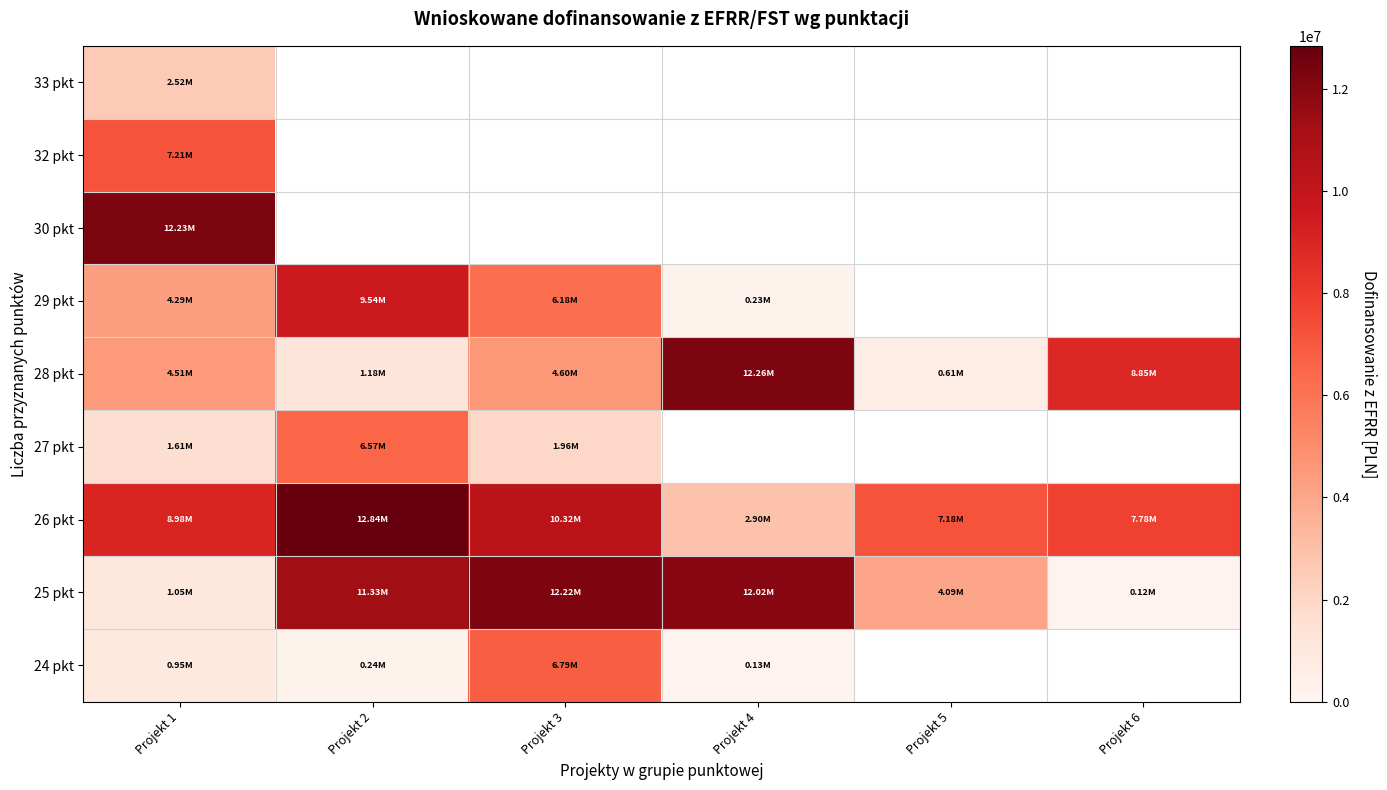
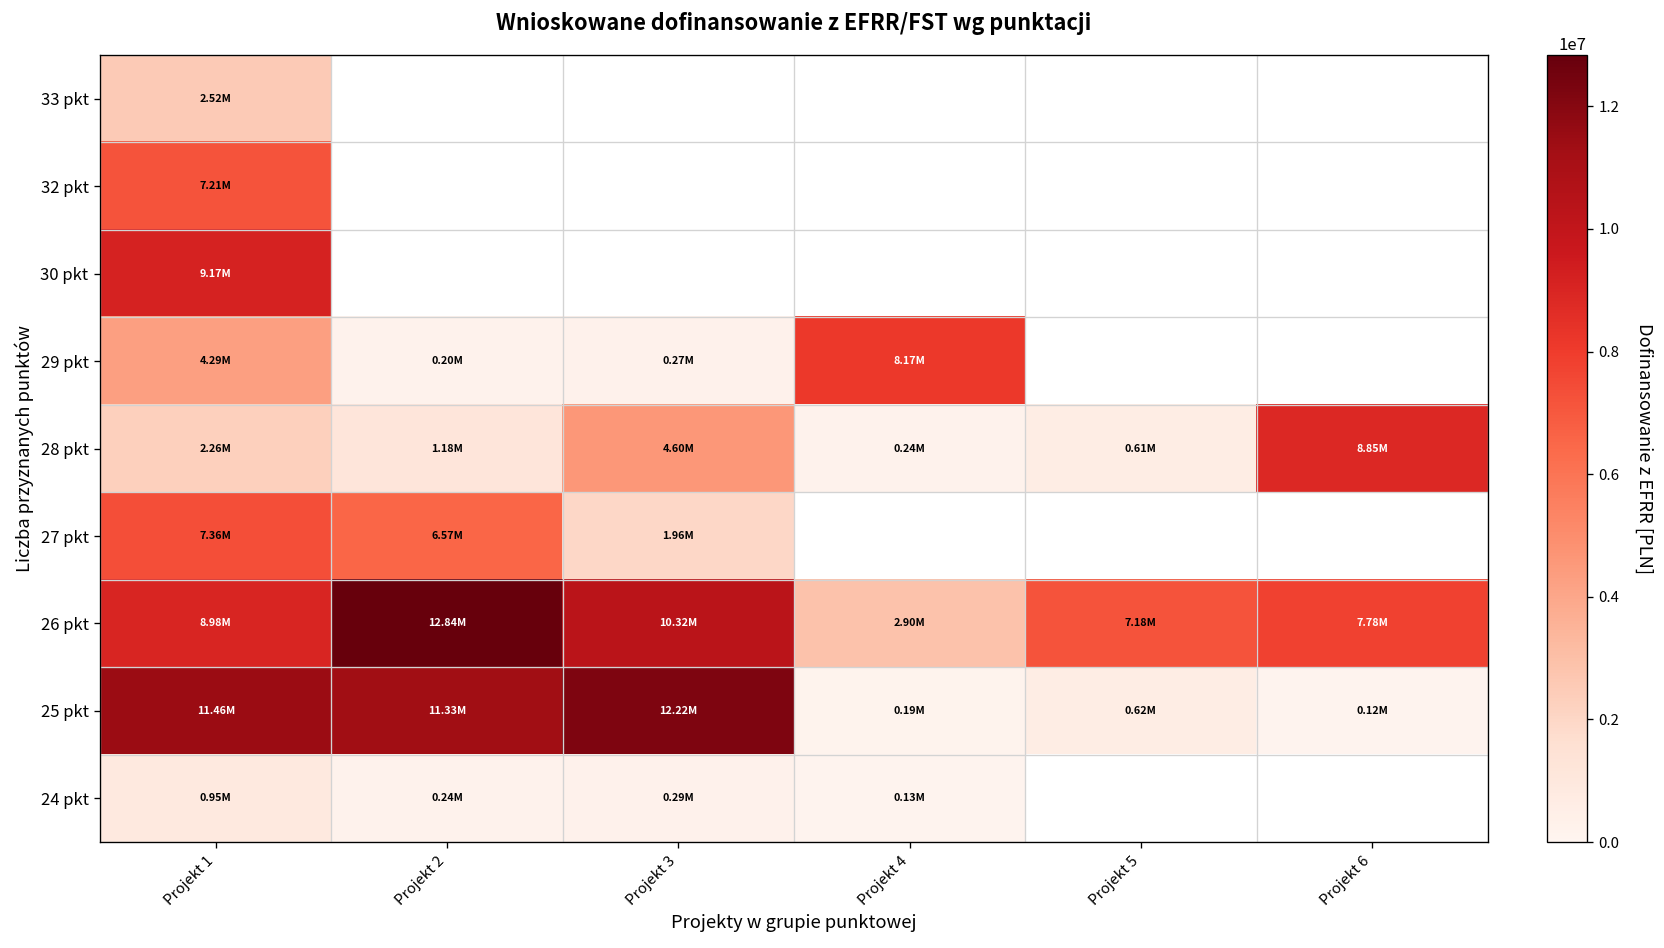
  {
    "33 pkt": {
      "Projekt 1": "2.52M"
    },
    "32 pkt": {
      "Projekt 1": "7.21M"
    },
    "30 pkt": {
-     "Projekt 1": "12.23M"
+     "Projekt 1": "9.17M"
    },
    "29 pkt": {
      "Projekt 1": "4.29M",
-     "Projekt 2": "9.54M",
-     "Projekt 3": "6.18M",
-     "Projekt 4": "0.23M"
+     "Projekt 2": "0.20M",
+     "Projekt 3": "0.27M",
+     "Projekt 4": "8.17M"
    },
    "28 pkt": {
-     "Projekt 1": "4.51M",
+     "Projekt 1": "2.26M",
      "Projekt 2": "1.18M",
      "Projekt 3": "4.60M",
-     "Projekt 4": "12.26M",
+     "Projekt 4": "0.24M",
      "Projekt 5": "0.61M",
      "Projekt 6": "8.85M"
    },
    "27 pkt": {
-     "Projekt 1": "1.61M",
+     "Projekt 1": "7.36M",
      "Projekt 2": "6.57M",
      "Projekt 3": "1.96M"
    },
    "26 pkt": {
      "Projekt 1": "8.98M",
      "Projekt 2": "12.84M",
      "Projekt 3": "10.32M",
      "Projekt 4": "2.90M",
      "Projekt 5": "7.18M",
      "Projekt 6": "7.78M"
    },
    "25 pkt": {
-     "Projekt 1": "1.05M",
+     "Projekt 1": "11.46M",
      "Projekt 2": "11.33M",
      "Projekt 3": "12.22M",
-     "Projekt 4": "12.02M",
-     "Projekt 5": "4.09M",
+     "Projekt 4": "0.19M",
+     "Projekt 5": "0.62M",
      "Projekt 6": "0.12M"
    },
    "24 pkt": {
      "Projekt 1": "0.95M",
      "Projekt 2": "0.24M",
-     "Projekt 3": "6.79M",
+     "Projekt 3": "0.29M",
      "Projekt 4": "0.13M"
    }
  }
